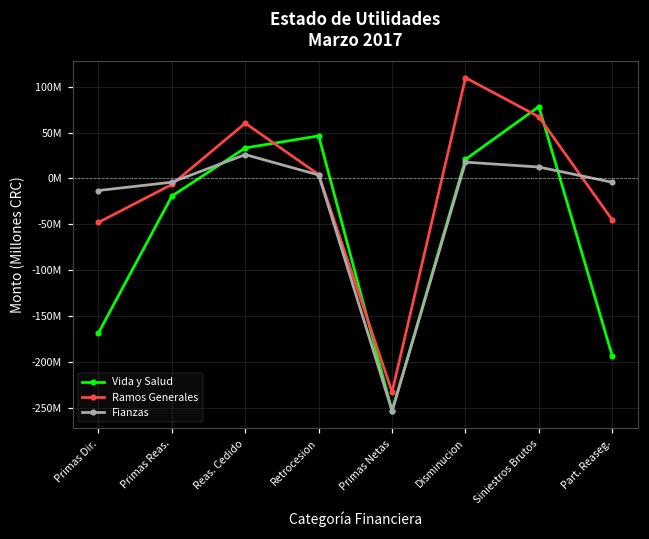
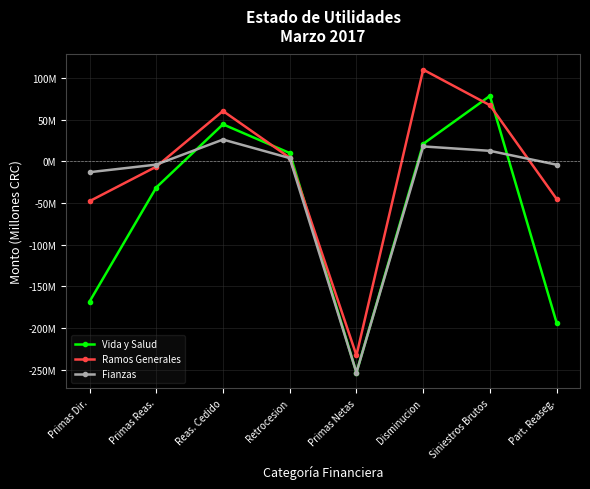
  {
    "Vida y Salud": {
      "Primas Dir.": -170000000,
-     "Primas Reas.": -20000000,
-     "Reas. Cedido": 30000000,
-     "Retrocesion": 50000000,
+     "Primas Reas.": -30000000,
+     "Reas. Cedido": 40000000,
+     "Retrocesion": 10000000,
      "Siniestros Brutos": 80000000,
      "Part. Reaseg.": -190000000
    },
    "Ramos Generales": {
      "Primas Dir.": -50000000,
      "Reas. Cedido": 60000000,
      "Primas Netas": -230000000,
      "Disminucion": 110000000,
      "Siniestros Brutos": 70000000,
      "Part. Reaseg.": -50000000
    },
    "Fianzas": {
      "Primas Dir.": -10000000,
      "Reas. Cedido": 30000000,
      "Siniestros Brutos": 10000000,
      "Part. Reaseg.": 0
    }
  }
